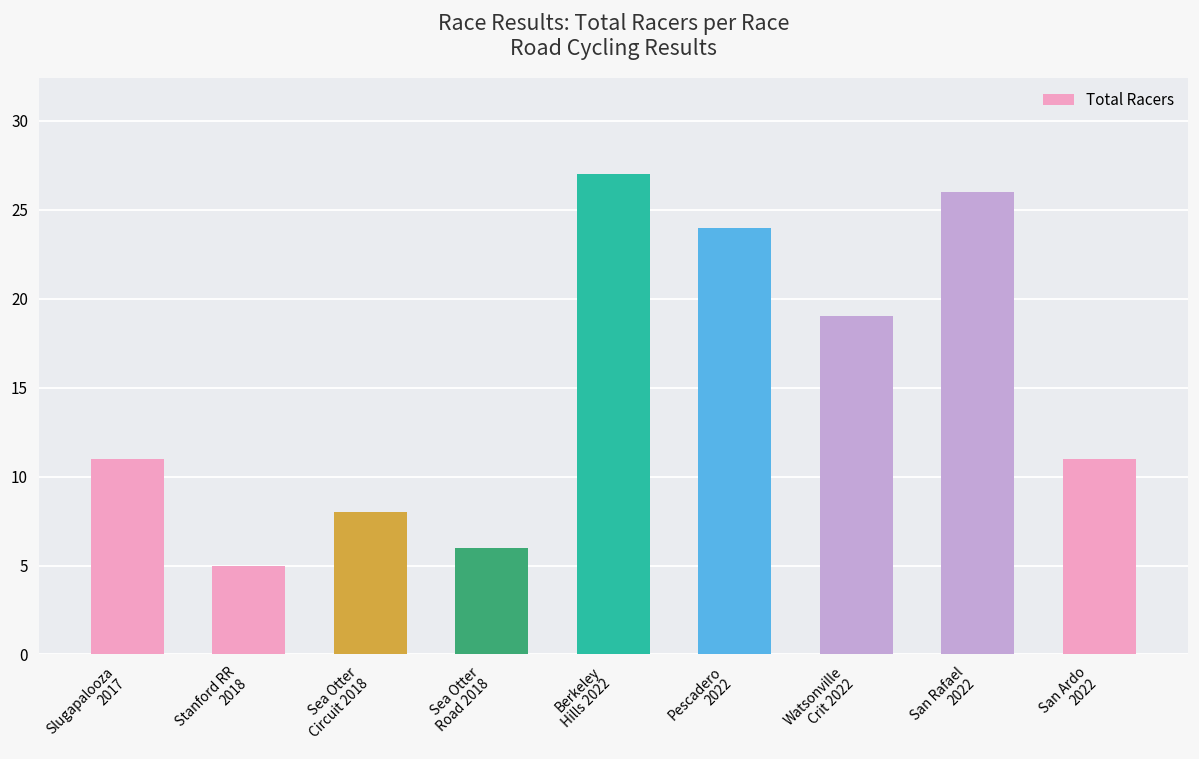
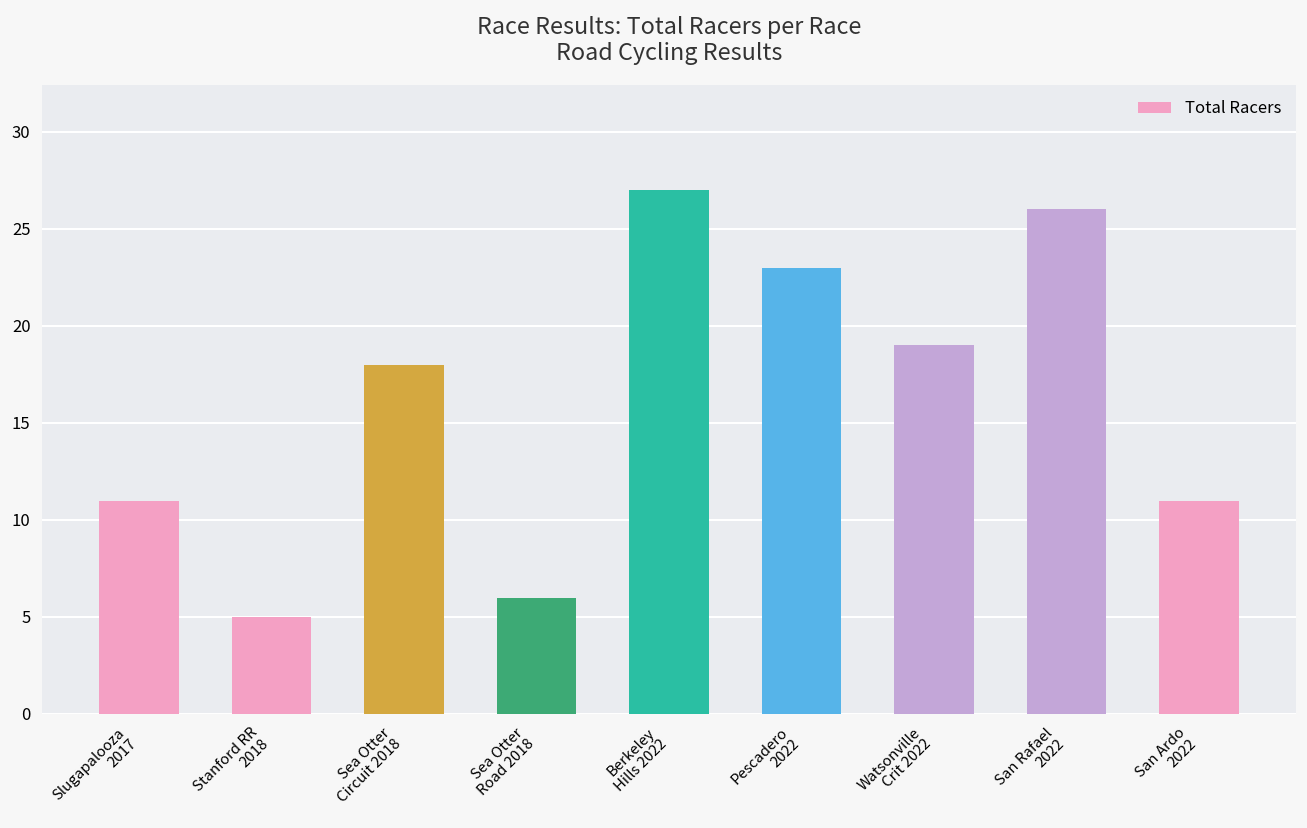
  {
    "Slugapalooza 2017": 11,
    "Stanford RR 2018": 5,
-   "Sea Otter Circuit 2018": 8,
+   "Sea Otter Circuit 2018": 18,
    "Sea Otter Road 2018": 6,
    "Berkeley Hills 2022": 27,
-   "Pescadero 2022": 24,
+   "Pescadero 2022": 23,
    "Watsonville Crit 2022": 19,
    "San Rafael 2022": 26,
    "San Ardo 2022": 11
  }
